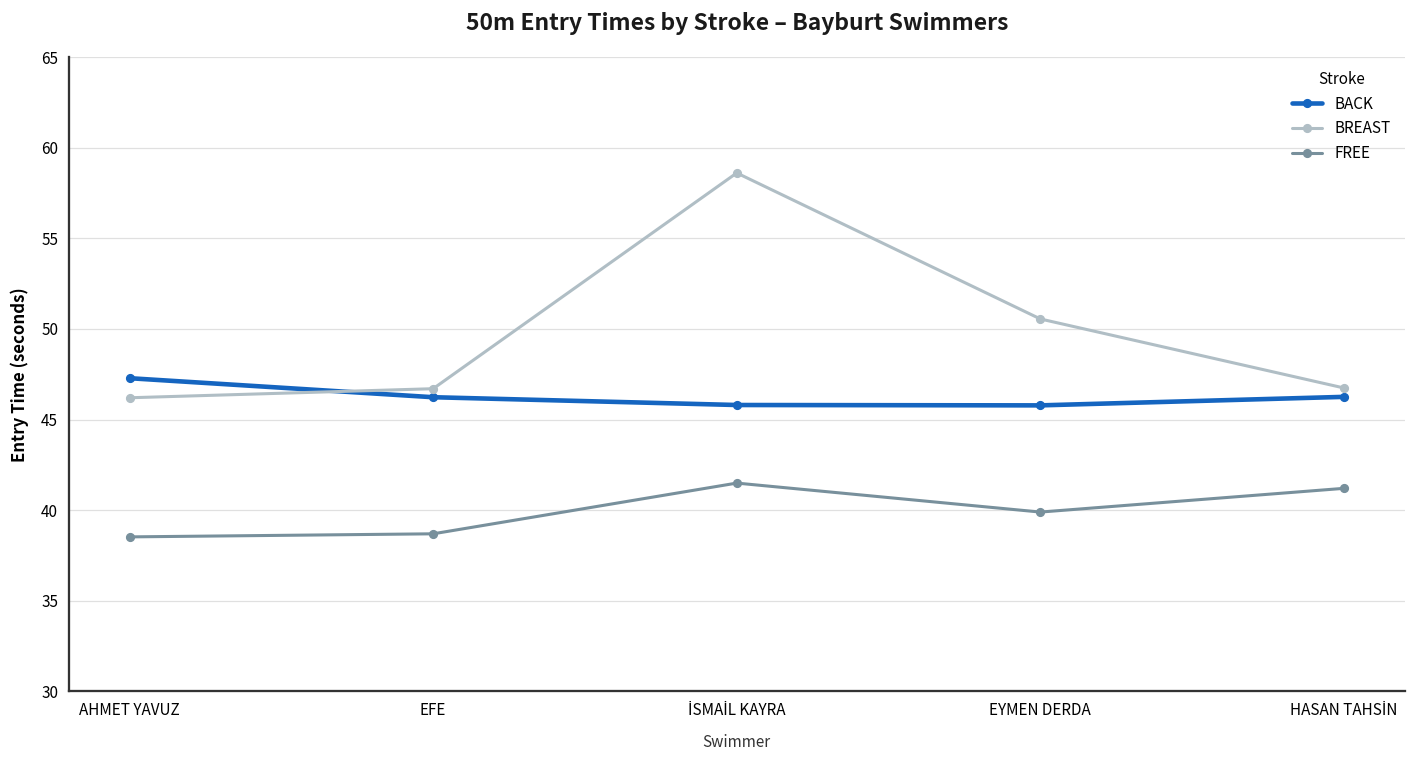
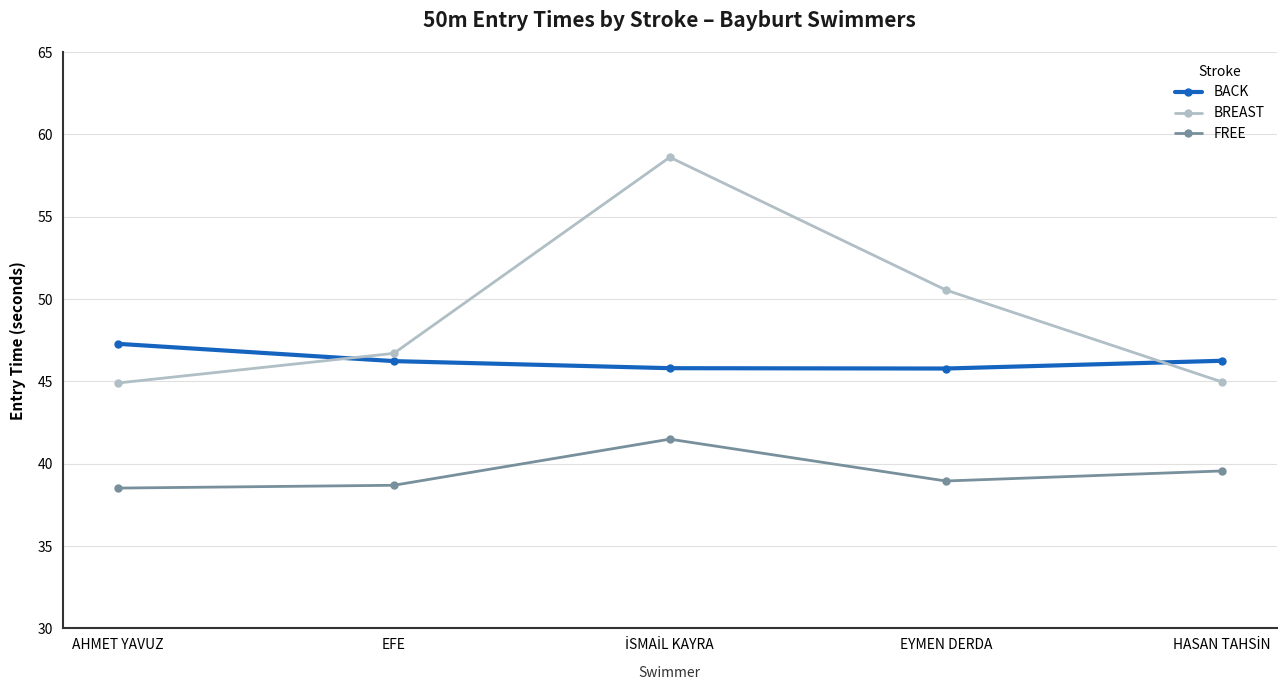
  {
    "BACK": {
      "AHMET YAVUZ": 47.3,
      "EFE": 46.2,
      "İSMAİL KAYRA": 45.8,
      "EYMEN DERDA": 45.8,
      "HASAN TAHSİN": 46.3
    },
    "BREAST": {
-     "AHMET YAVUZ": 46.2,
+     "AHMET YAVUZ": 44.9,
      "EFE": 46.7,
      "İSMAİL KAYRA": 58.6,
      "EYMEN DERDA": 50.6,
-     "HASAN TAHSİN": 46.7
+     "HASAN TAHSİN": 45.0
    },
    "FREE": {
      "AHMET YAVUZ": 38.5,
      "EFE": 38.7,
      "İSMAİL KAYRA": 41.5,
-     "EYMEN DERDA": 39.9,
-     "HASAN TAHSİN": 41.2
+     "EYMEN DERDA": 39.0,
+     "HASAN TAHSİN": 39.6
    }
  }
